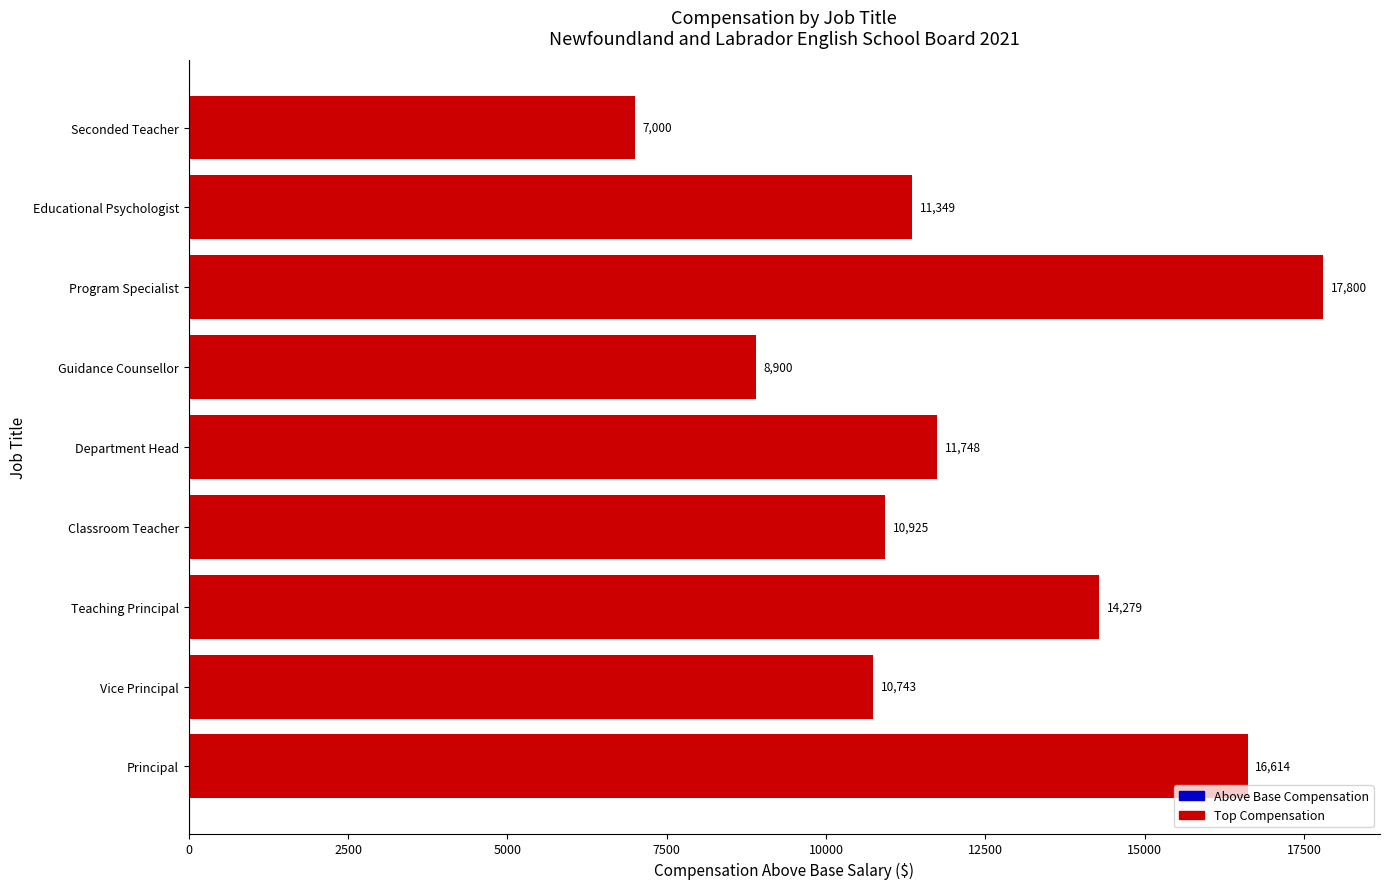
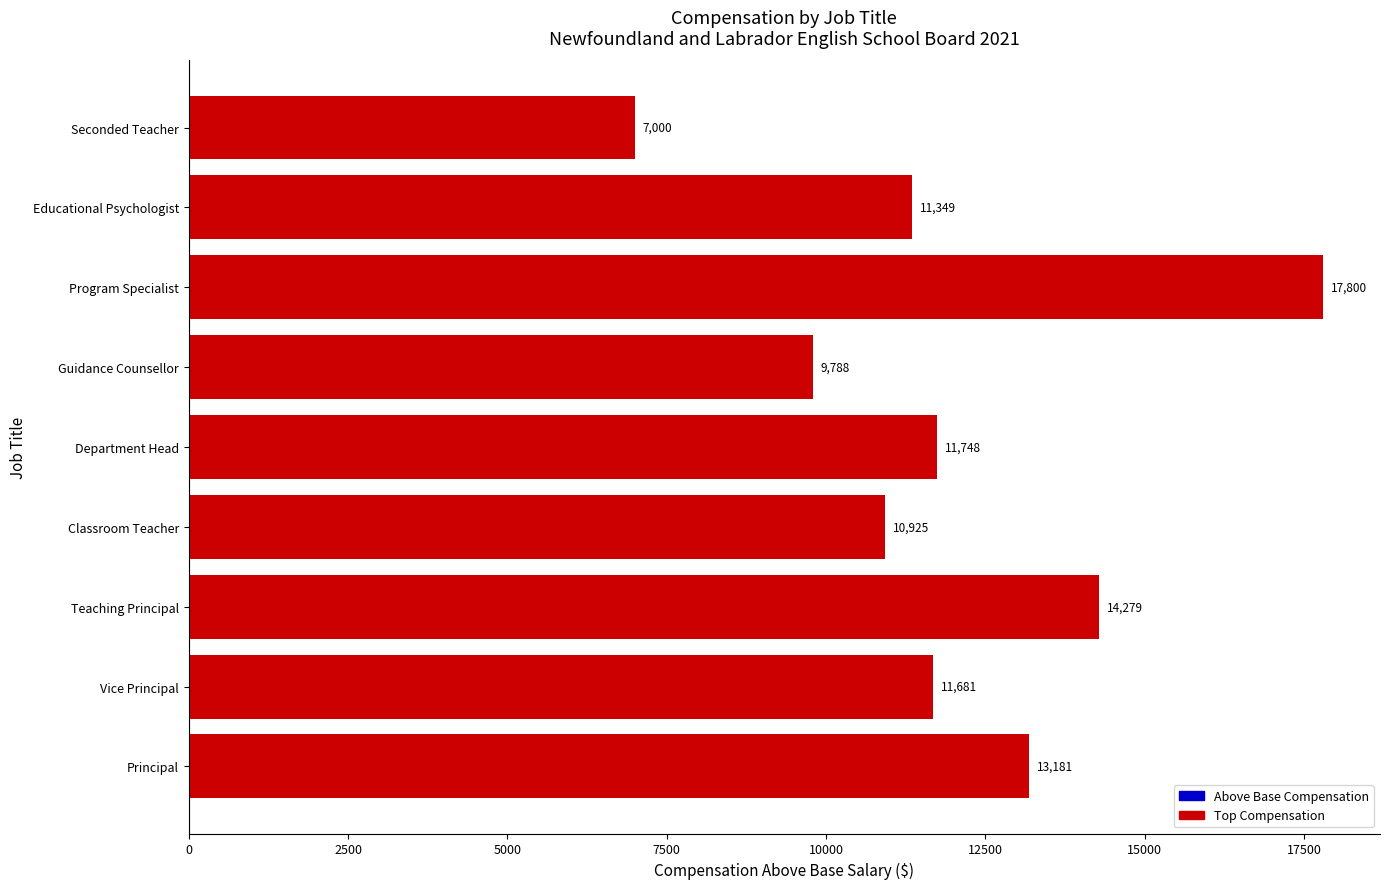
  {
    "Seconded Teacher": "7,000",
    "Educational Psychologist": "11,349",
    "Program Specialist": "17,800",
-   "Guidance Counsellor": "8,900",
+   "Guidance Counsellor": "9,788",
    "Department Head": "11,748",
    "Classroom Teacher": "10,925",
    "Teaching Principal": "14,279",
-   "Vice Principal": "10,743",
-   "Principal": "16,614"
+   "Vice Principal": "11,681",
+   "Principal": "13,181"
  }
